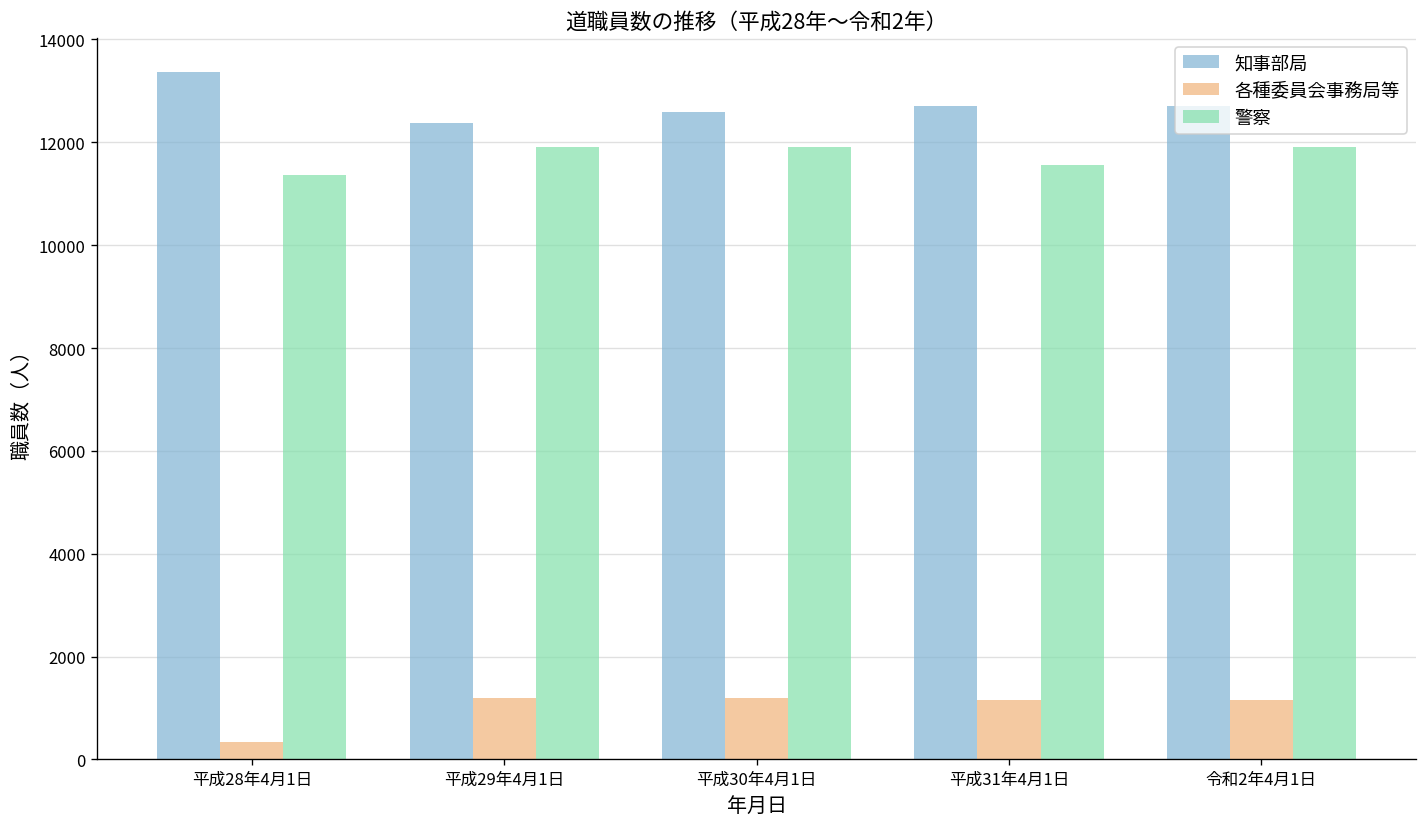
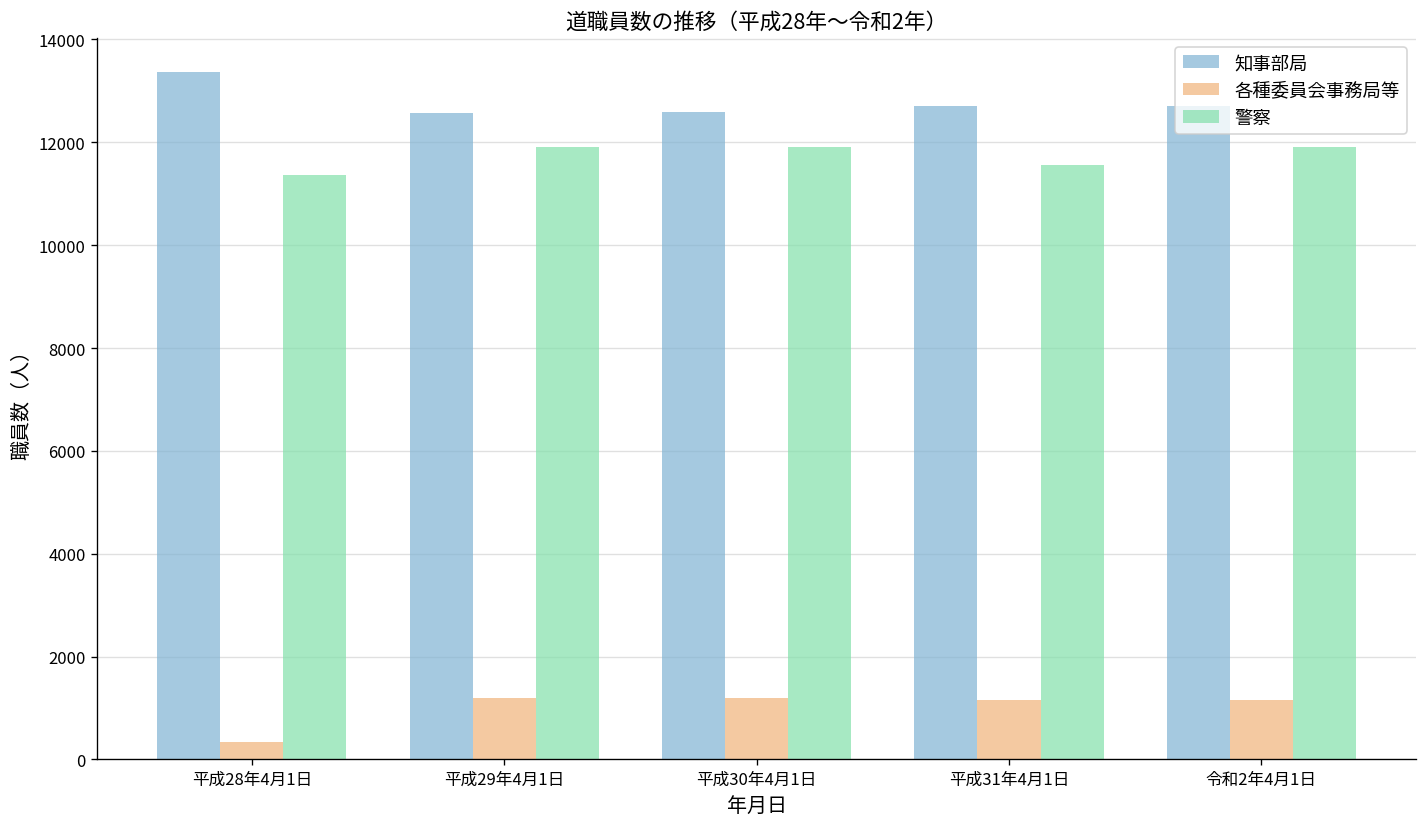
  {
    "知事部局": {
      "平成28年4月1日": 13400,
-     "平成29年4月1日": 12400,
+     "平成29年4月1日": 12600,
      "平成30年4月1日": 12600,
      "平成31年4月1日": 12700
    },
    "各種委員会事務局等": {
      "平成28年4月1日": 300,
      "平成29年4月1日": 1200,
      "平成30年4月1日": 1200,
      "平成31年4月1日": 1200,
      "令和2年4月1日": 1200
    },
    "警察": {
      "平成28年4月1日": 11400,
      "平成29年4月1日": 11900,
      "平成30年4月1日": 11900,
      "平成31年4月1日": 11600,
      "令和2年4月1日": 11900
    }
  }
